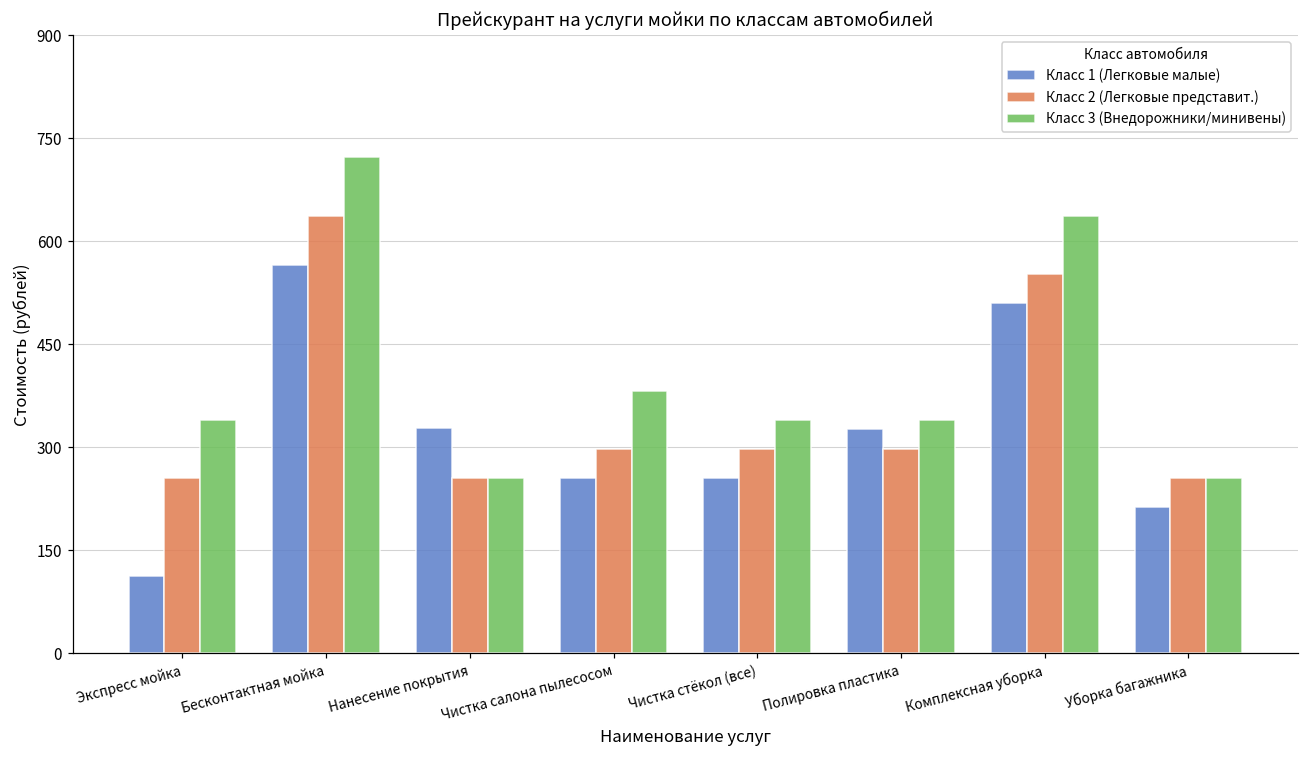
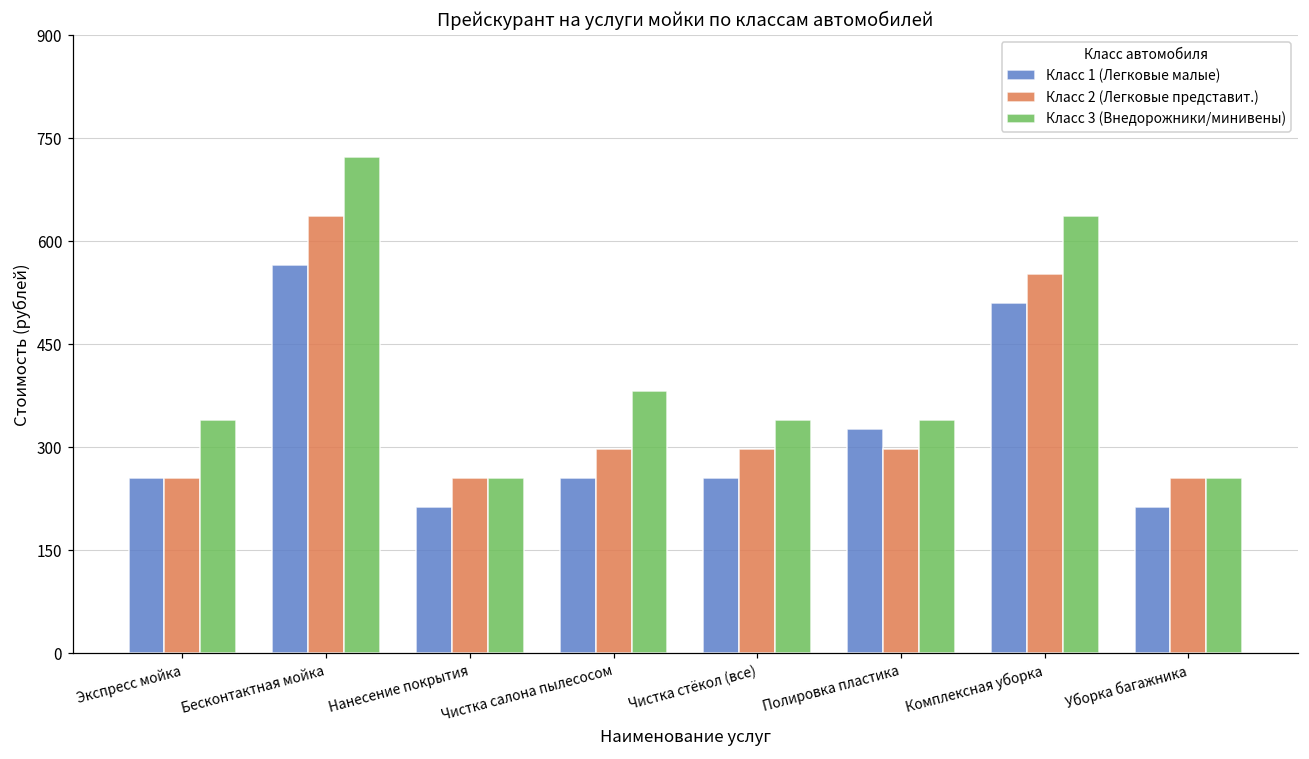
  {
    "Класс 1 (Легковые малые)": {
-     "Экспресс мойка": 110,
+     "Экспресс мойка": 260,
      "Бесконтактная мойка": 570,
-     "Нанесение покрытия": 330,
+     "Нанесение покрытия": 210,
      "Чистка салона пылесосом": 260,
      "Чистка стёкол (все)": 260,
      "Полировка пластика": 330,
      "Комплексная уборка": 510,
      "Уборка багажника": 210
    },
    "Класс 2 (Легковые представит.)": {
      "Экспресс мойка": 260,
      "Бесконтактная мойка": 640,
      "Нанесение покрытия": 260,
      "Чистка салона пылесосом": 300,
      "Чистка стёкол (все)": 300,
      "Полировка пластика": 300,
      "Комплексная уборка": 550,
      "Уборка багажника": 260
    },
    "Класс 3 (Внедорожники/минивены)": {
      "Экспресс мойка": 340,
      "Бесконтактная мойка": 720,
      "Нанесение покрытия": 260,
      "Чистка салона пылесосом": 380,
      "Чистка стёкол (все)": 340,
      "Полировка пластика": 340,
      "Комплексная уборка": 640,
      "Уборка багажника": 260
    }
  }
